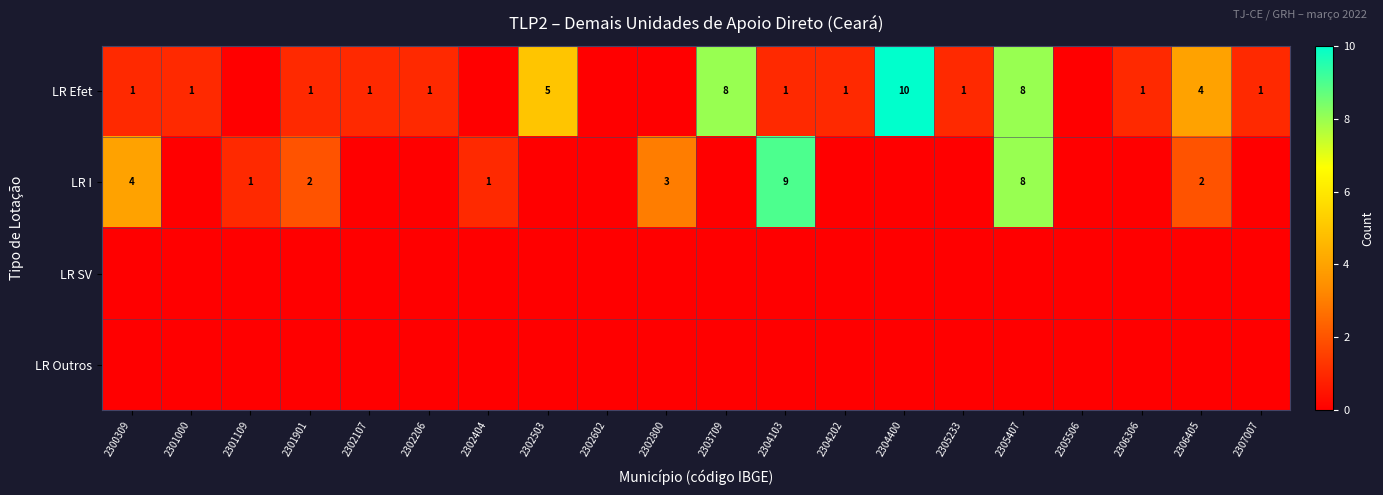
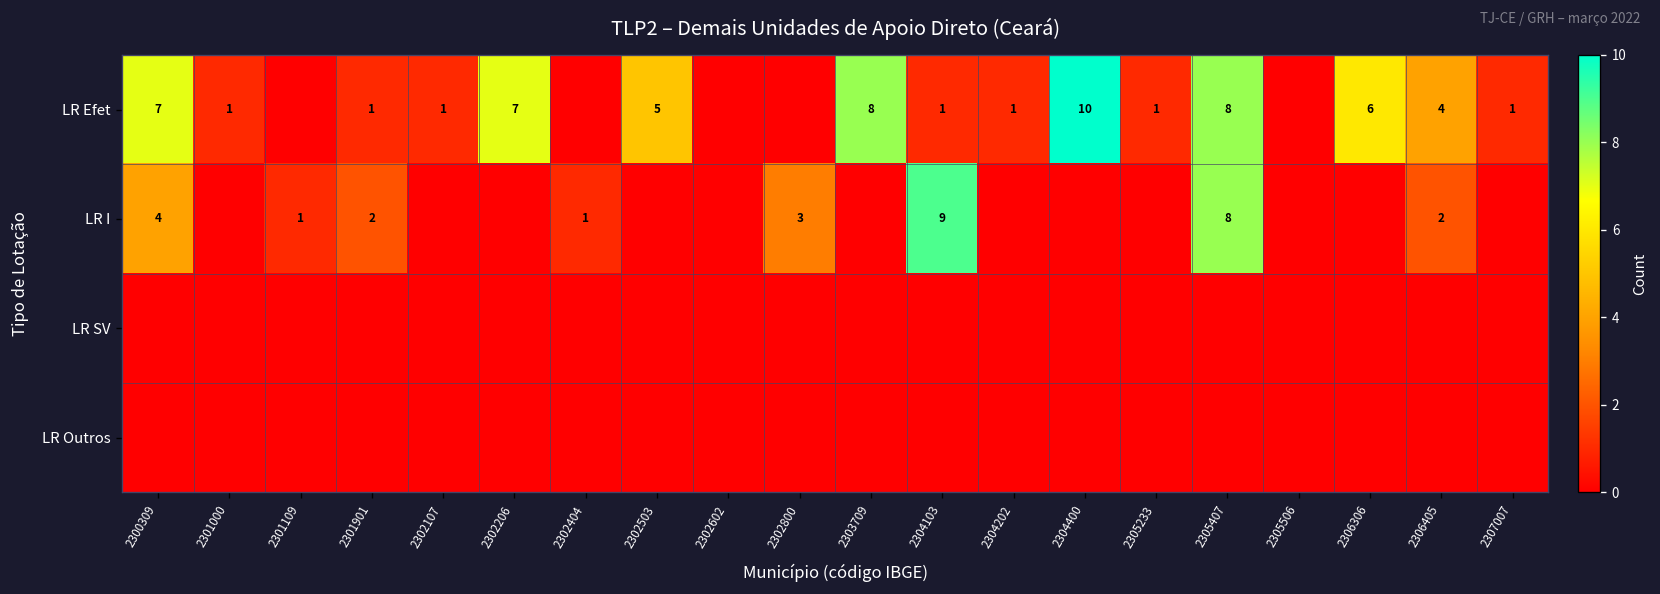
  {
    "LR Efet": {
-     "2300309": 1,
+     "2300309": 7,
      "2301000": 1,
      "2301901": 1,
      "2302107": 1,
-     "2302206": 1,
+     "2302206": 7,
      "2302503": 5,
      "2303709": 8,
      "2304103": 1,
      "2304202": 1,
      "2304400": 10,
      "2305233": 1,
      "2305407": 8,
-     "2306306": 1,
+     "2306306": 6,
      "2306405": 4,
      "2307007": 1
    },
    "LR I": {
      "2300309": 4,
      "2301109": 1,
      "2301901": 2,
      "2302404": 1,
      "2302800": 3,
      "2304103": 9,
      "2305407": 8,
      "2306405": 2
    }
  }
